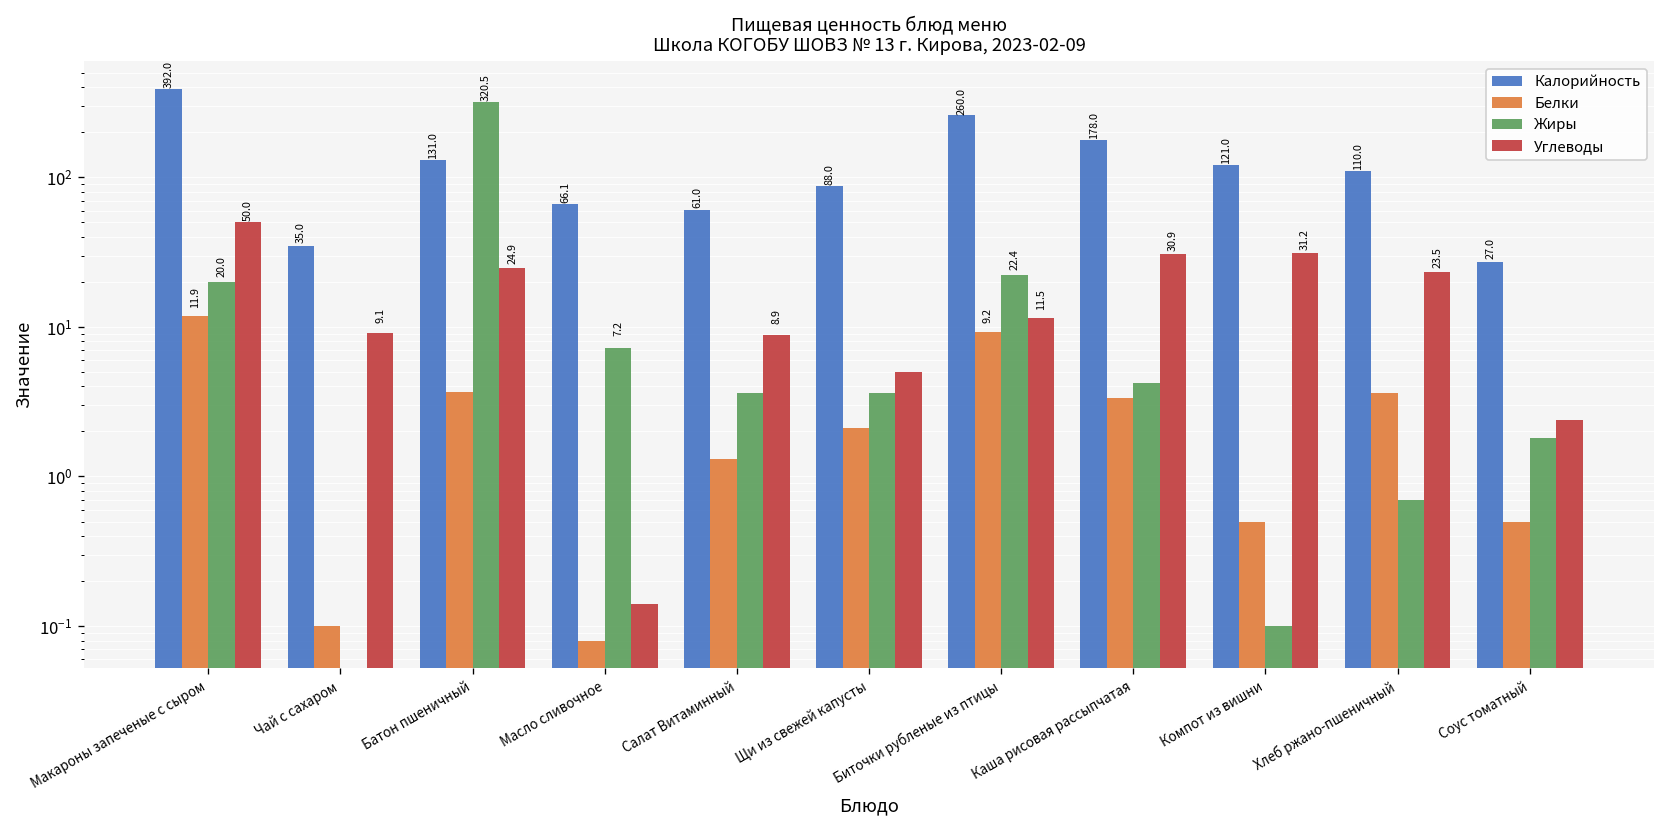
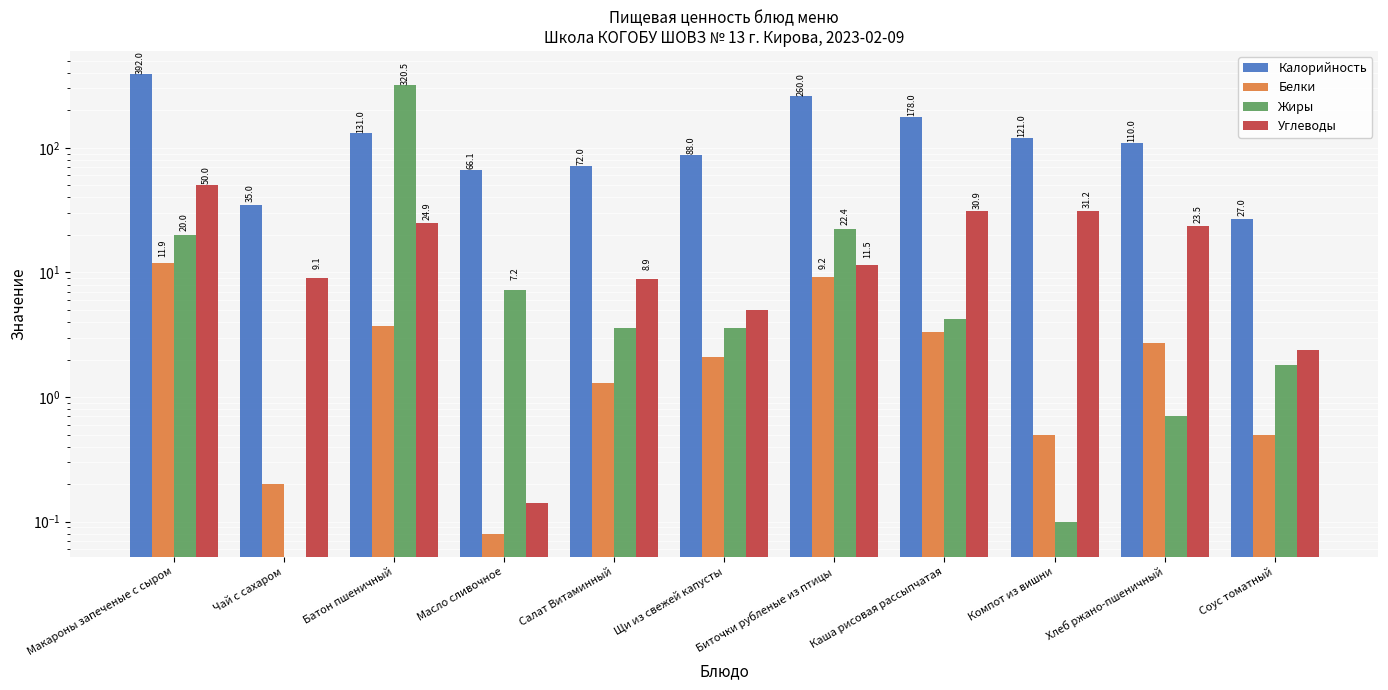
  {
    "Калорийность": {
      "Макароны запеченые с сыром": 392.0,
      "Чай с сахаром": 35.0,
      "Батон пшеничный": 131.0,
      "Масло сливочное": 66.1,
-     "Салат Витаминный": 61.0,
+     "Салат Витаминный": 72.0,
      "Щи из свежей капусты": 88.0,
      "Биточки рубленые из птицы": 260.0,
      "Каша рисовая рассыпчатая": 178.0,
      "Компот из вишни": 121.0,
      "Хлеб ржано-пшеничный": 110.0,
      "Соус томатный": 27.0
    },
    "Белки": {
-     "Чай с сахаром": 0.1,
+     "Чай с сахаром": 0.2,
      "Батон пшеничный": 3.7,
      "Масло сливочное": 0.08,
      "Салат Витаминный": 1.3,
      "Щи из свежей капусты": 2.1,
      "Каша рисовая рассыпчатая": 3.3,
      "Компот из вишни": 0.5,
-     "Хлеб ржано-пшеничный": 3.6,
+     "Хлеб ржано-пшеничный": 2.7,
      "Соус томатный": 0.5
    },
    "Жиры": {
      "Макароны запеченые с сыром": 20.0,
      "Батон пшеничный": 320.5,
      "Масло сливочное": 7.2,
      "Биточки рубленые из птицы": 22.4
    },
    "Углеводы": {
      "Макароны запеченые с сыром": 50.0,
      "Чай с сахаром": 9.1,
      "Батон пшеничный": 24.9,
      "Салат Витаминный": 8.9,
      "Биточки рубленые из птицы": 11.5,
      "Каша рисовая рассыпчатая": 30.9,
      "Компот из вишни": 31.2,
      "Хлеб ржано-пшеничный": 23.5
    }
  }
